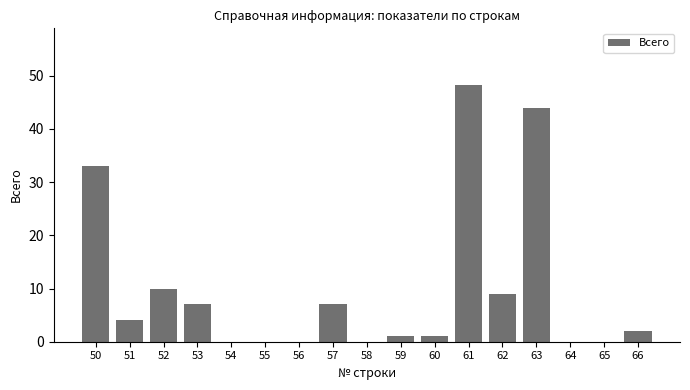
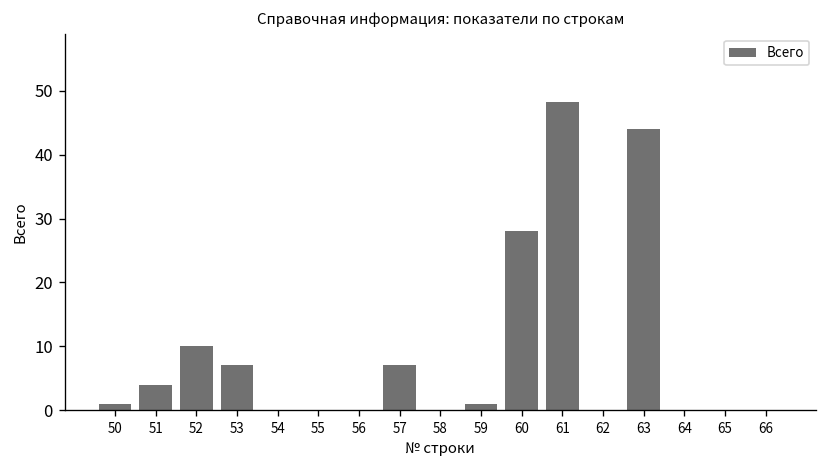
  {
-   "50": 33,
+   "50": 1,
    "51": 4,
    "52": 10,
    "53": 7,
    "54": 0,
    "55": 0,
    "56": 0,
    "57": 7,
    "58": 0,
    "59": 1,
-   "60": 1,
+   "60": 28,
    "61": 48,
-   "62": 9,
+   "62": 0,
    "63": 44,
    "64": 0,
    "65": 0,
-   "66": 2
+   "66": 0
  }
